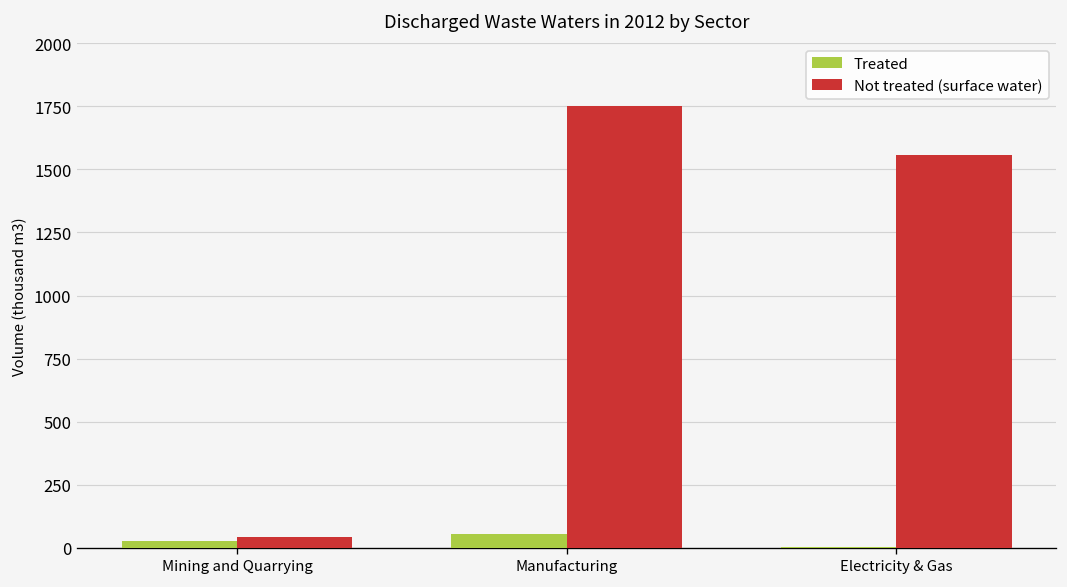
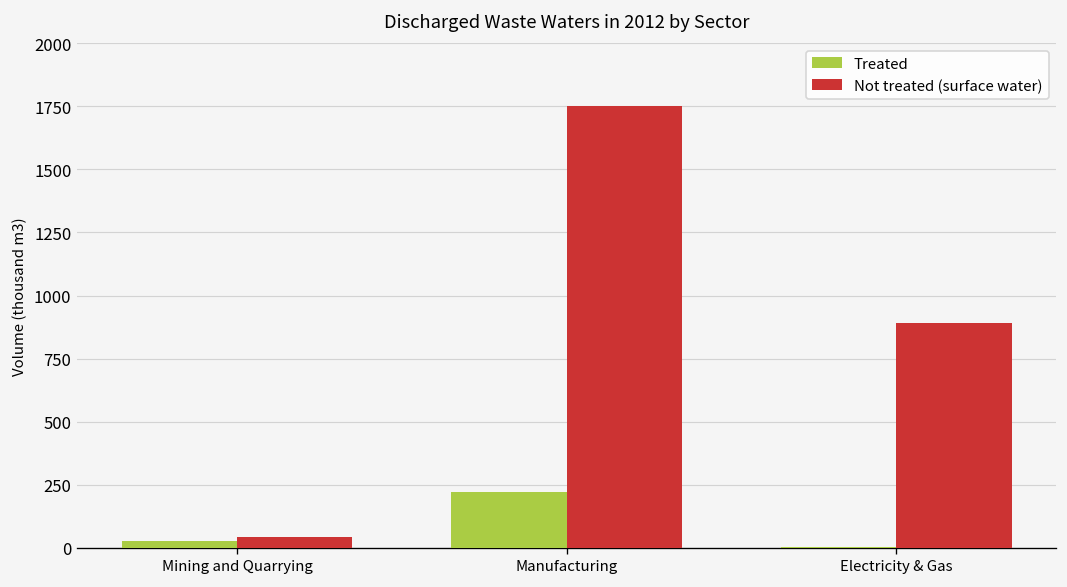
  {
    "Treated": {
      "Mining and Quarrying": 30,
-     "Manufacturing": 60
+     "Manufacturing": 220
    },
    "Not treated (surface water)": {
      "Mining and Quarrying": 40,
      "Manufacturing": 1750,
-     "Electricity & Gas": 1560
+     "Electricity & Gas": 890
    }
  }
